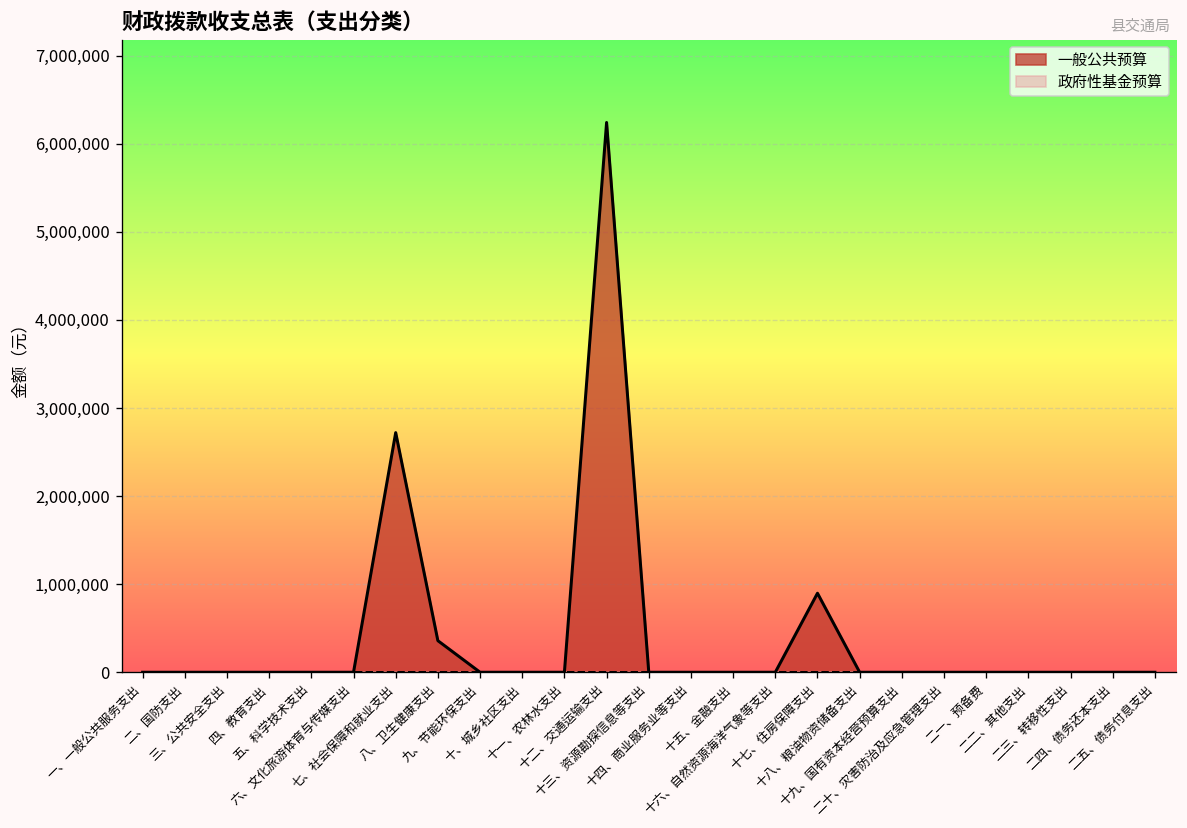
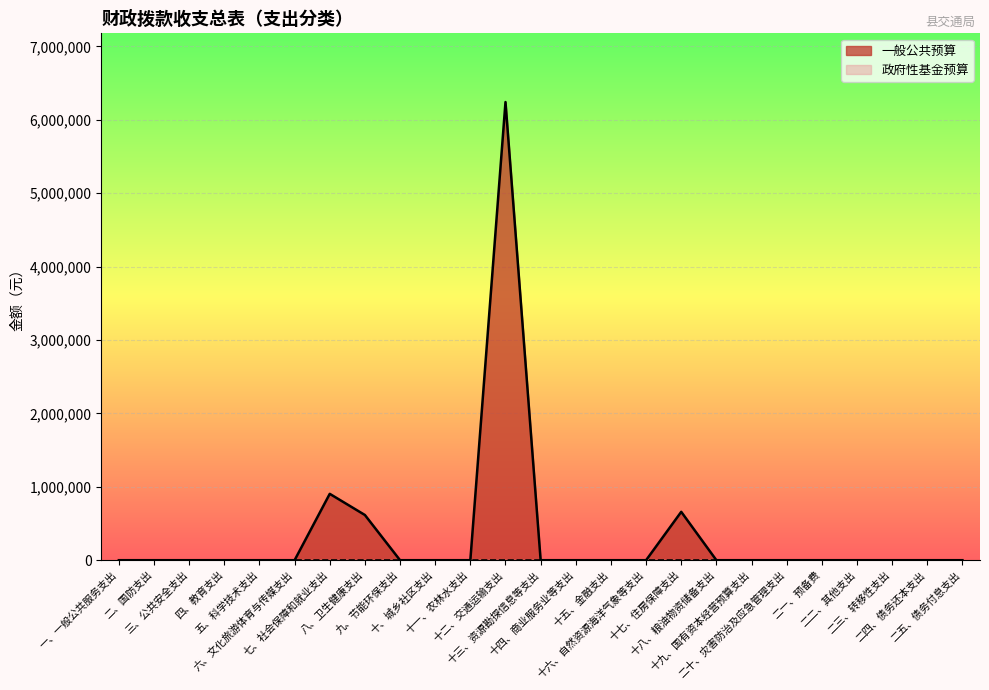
  {
    "一般公共预算": {
-     "七、社会保障和就业支出": "2,700,000",
-     "八、卫生健康支出": "400,000",
+     "七、社会保障和就业支出": "900,000",
+     "八、卫生健康支出": "600,000",
      "十二、交通运输支出": "6,200,000",
-     "十七、住房保障支出": "900,000"
+     "十七、住房保障支出": "700,000"
    },
    "政府性基金预算": {
      "七、社会保障和就业支出": "0",
      "八、卫生健康支出": "0",
      "十二、交通运输支出": "0",
      "十七、住房保障支出": "0"
    }
  }
